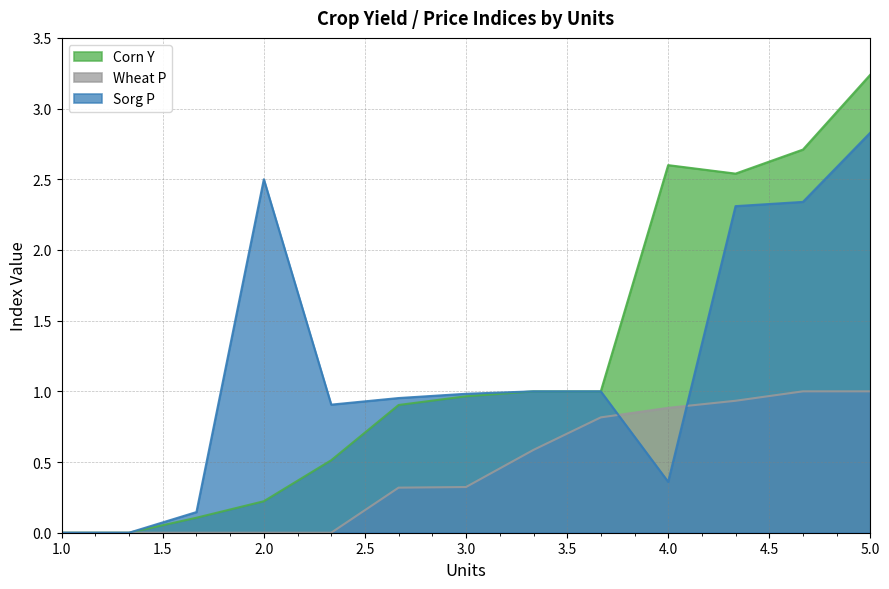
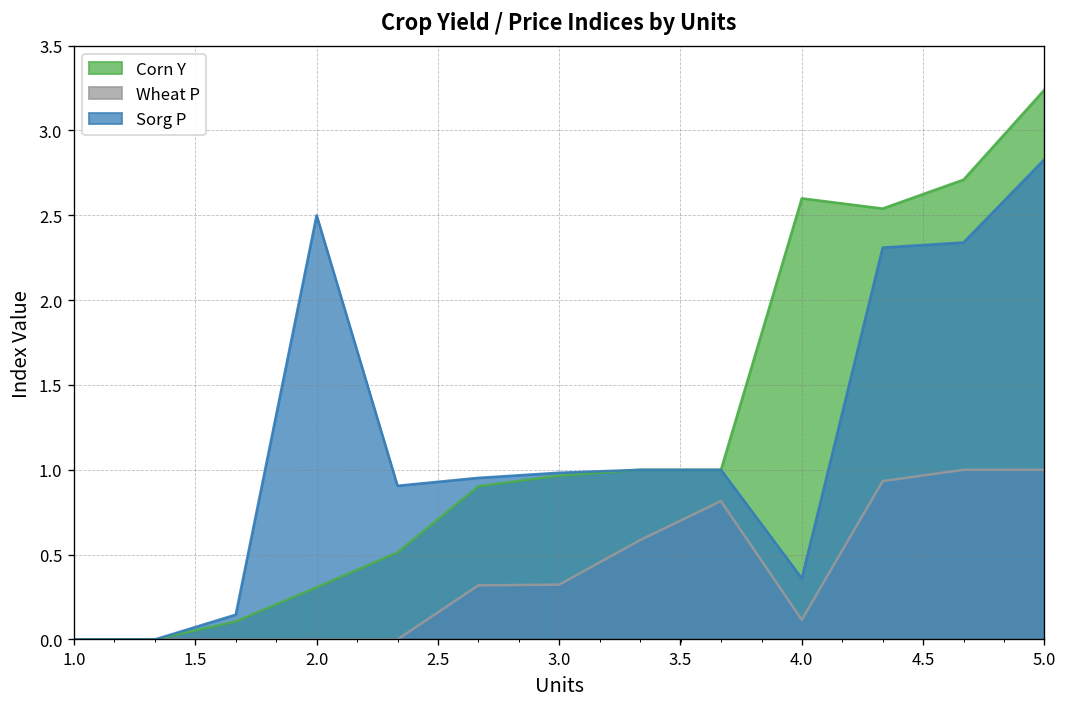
  {
    "Corn Y": {
-     "2.0": 0.22,
+     "2.0": 0.31,
      "4.0": 2.60,
      "5.0": 3.24
    },
    "Wheat P": {
      "2.0": 0.00,
      "3.0": 0.32,
-     "4.0": 0.88,
+     "4.0": 0.12,
      "5.0": 1.00
    },
    "Sorg P": {
      "2.0": 2.50,
      "4.0": 0.36,
      "5.0": 2.83
    }
  }
